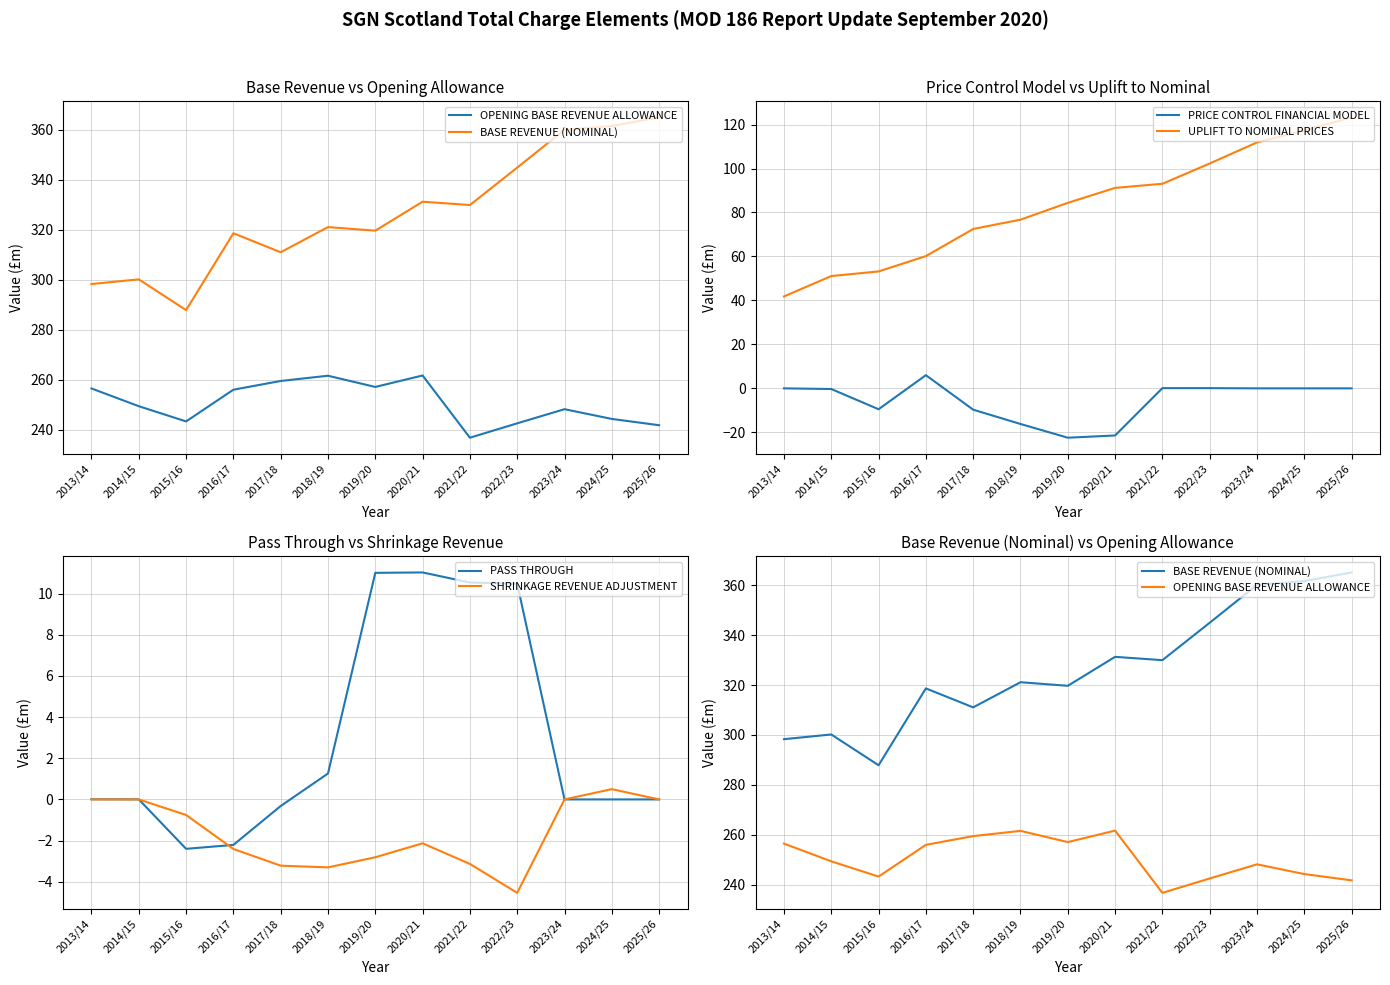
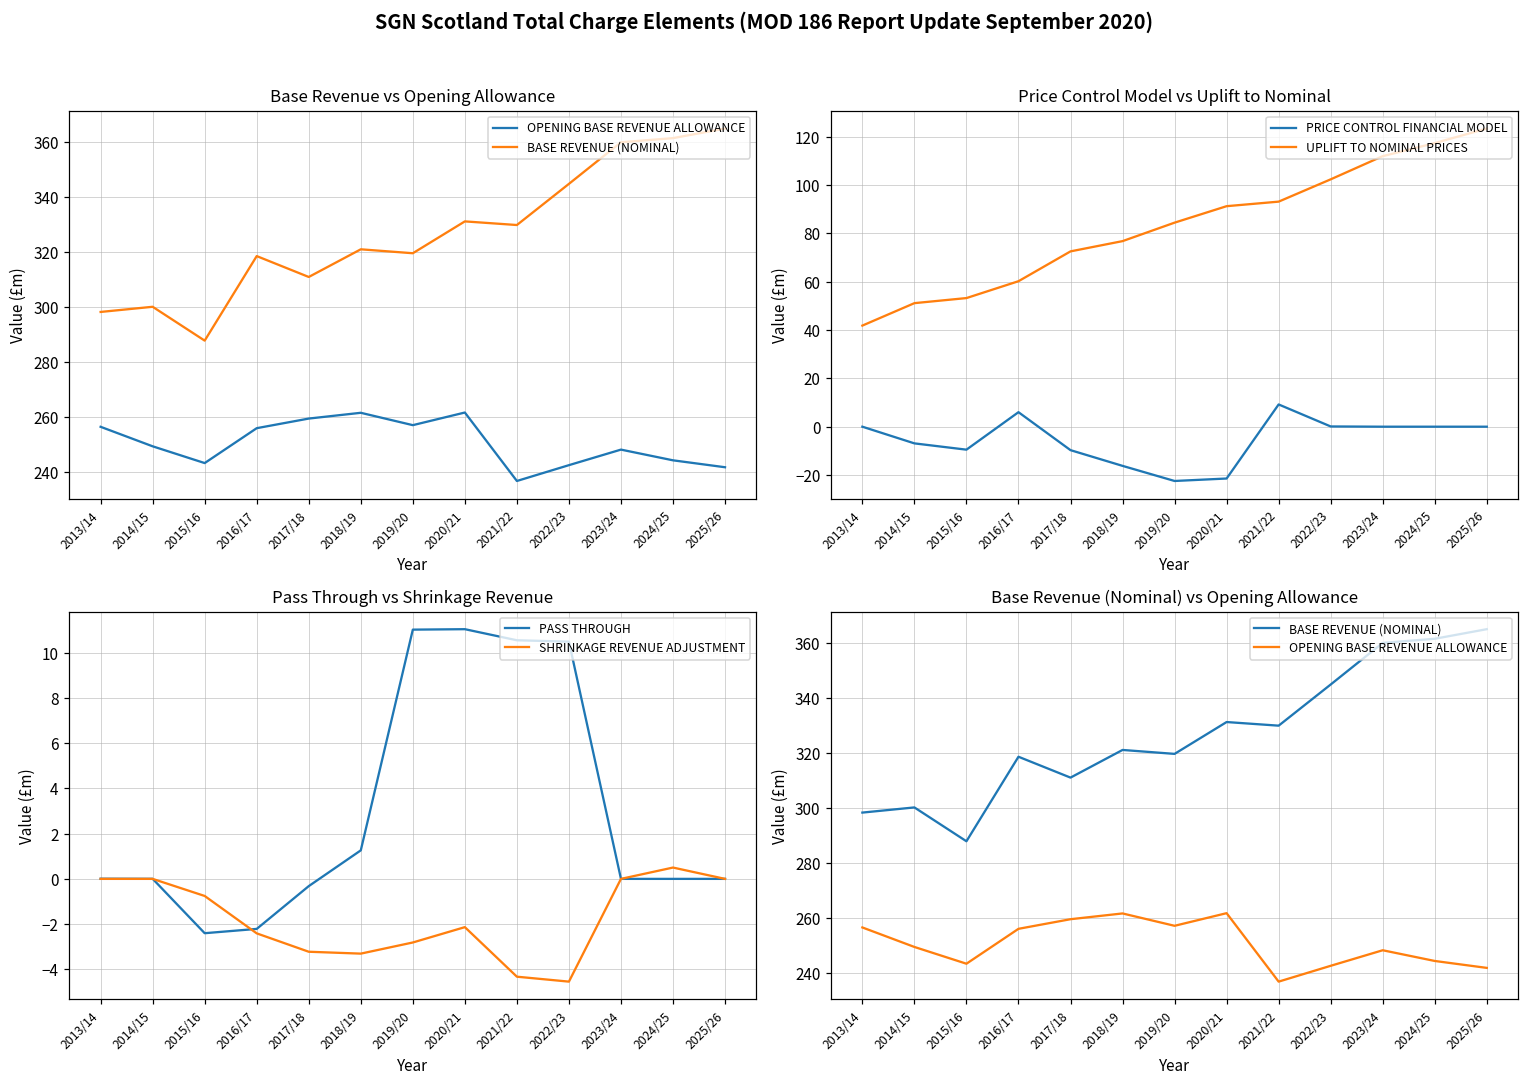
  {
    "Price Control Model vs Uplift to Nominal": {
      "PRICE CONTROL FINANCIAL MODEL": {
        "2013/14": 0,
-       "2014/15": 0,
+       "2014/15": -7,
        "2015/16": -10,
        "2016/17": 6,
        "2017/18": -10,
        "2018/19": -16,
        "2019/20": -22,
        "2020/21": -21,
-       "2021/22": 0,
+       "2021/22": 9,
        "2022/23": 0,
        "2023/24": 0,
        "2024/25": 0,
        "2025/26": 0
      },
      "UPLIFT TO NOMINAL PRICES": {
        "2013/14": 42,
        "2014/15": 51,
        "2015/16": 53,
        "2016/17": 60,
        "2017/18": 73,
        "2018/19": 77,
        "2019/20": 84,
        "2020/21": 91,
        "2021/22": 93,
        "2022/23": 102,
        "2023/24": 112
      }
    },
    "Pass Through vs Shrinkage Revenue": {
      "PASS THROUGH": {
        "2015/16": -2.4,
        "2016/17": -2.2,
        "2017/18": -0.3,
        "2018/19": 1.3,
        "2019/20": 11.0,
        "2020/21": 11.0,
        "2024/25": 0.0
      },
      "SHRINKAGE REVENUE ADJUSTMENT": {
        "2015/16": -0.8,
        "2016/17": -2.4,
        "2017/18": -3.2,
        "2018/19": -3.3,
        "2019/20": -2.8,
        "2020/21": -2.1,
-       "2021/22": -3.1,
+       "2021/22": -4.3,
        "2022/23": -4.5,
        "2024/25": 0.5
      }
    },
    "Base Revenue (Nominal) vs Opening Allowance": {
      "BASE REVENUE (NOMINAL)": {
        "2013/14": 298,
        "2014/15": 300,
        "2015/16": 288,
        "2016/17": 319,
        "2017/18": 311,
        "2018/19": 321,
        "2019/20": 320,
        "2020/21": 331,
        "2021/22": 330,
        "2022/23": 345
      },
      "OPENING BASE REVENUE ALLOWANCE": {
        "2013/14": 257,
        "2014/15": 249,
        "2015/16": 243,
        "2016/17": 256,
        "2017/18": 260,
        "2018/19": 262,
        "2019/20": 257,
        "2020/21": 262,
        "2021/22": 237,
        "2022/23": 243,
        "2023/24": 248,
        "2024/25": 244,
        "2025/26": 242
      }
    }
  }
